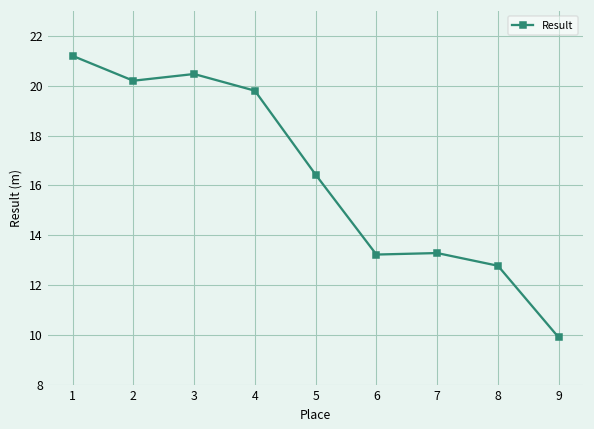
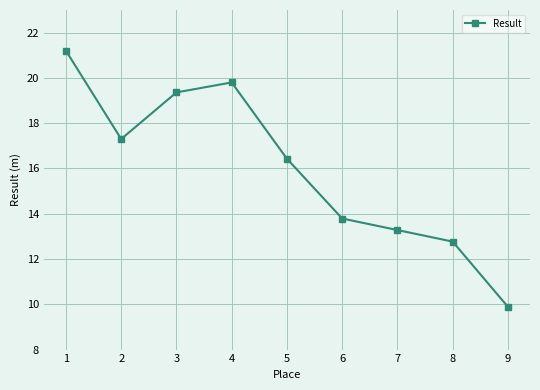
  {
    "1": 21.2,
-   "2": 20.2,
-   "3": 20.5,
+   "2": 17.3,
+   "3": 19.4,
    "4": 19.8,
    "5": 16.4,
-   "6": 13.2,
+   "6": 13.8,
    "7": 13.3,
    "8": 12.8,
    "9": 9.9
  }
